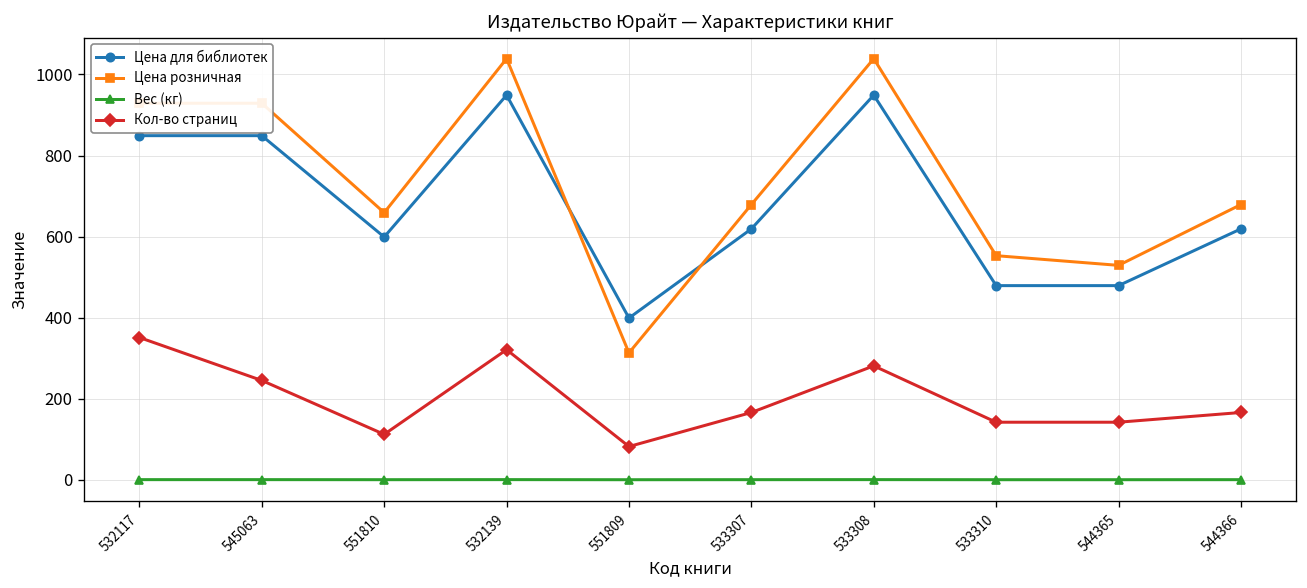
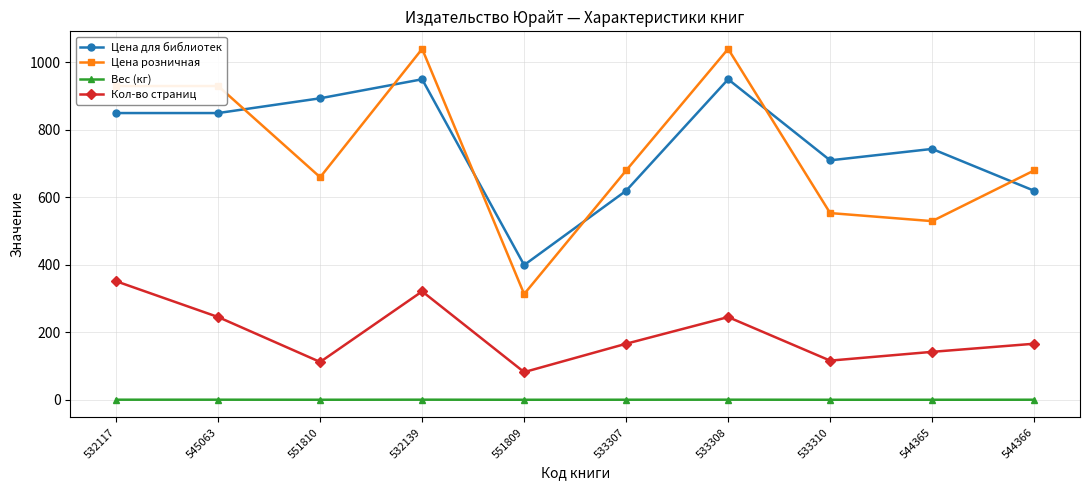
  {
    "Цена для библиотек": {
      "532117": 850,
      "545063": 850,
-     "551810": 600,
+     "551810": 890,
      "532139": 950,
      "551809": 400,
      "533307": 620,
      "533308": 950,
-     "533310": 480,
-     "544365": 480,
+     "533310": 710,
+     "544365": 740,
      "544366": 620
    },
    "Цена розничная": {
      "551810": 660,
      "532139": 1040,
      "551809": 310,
      "533307": 680,
      "533308": 1040,
      "533310": 550,
      "544365": 530,
      "544366": 680
    },
    "Вес (кг)": {
      "532117": 0,
      "545063": 0,
      "551810": 0,
      "532139": 0,
      "551809": 0,
      "533307": 0,
      "533308": 0,
      "533310": 0,
      "544365": 0,
      "544366": 0
    },
    "Кол-во страниц": {
      "532117": 350,
      "545063": 250,
      "551810": 110,
      "532139": 320,
      "551809": 80,
      "533307": 170,
-     "533308": 280,
-     "533310": 140,
+     "533308": 250,
+     "533310": 120,
      "544365": 140,
      "544366": 170
    }
  }
